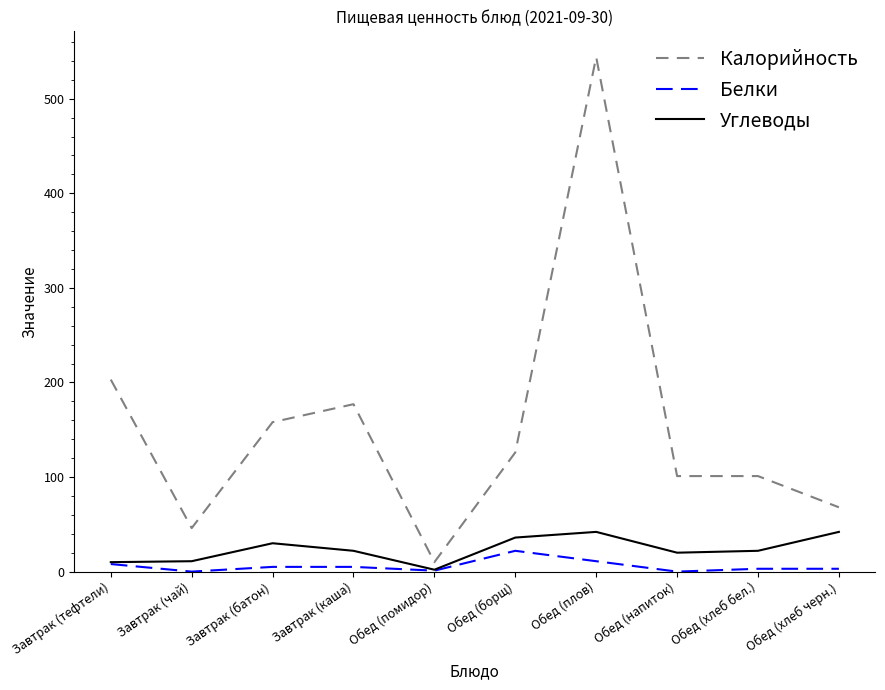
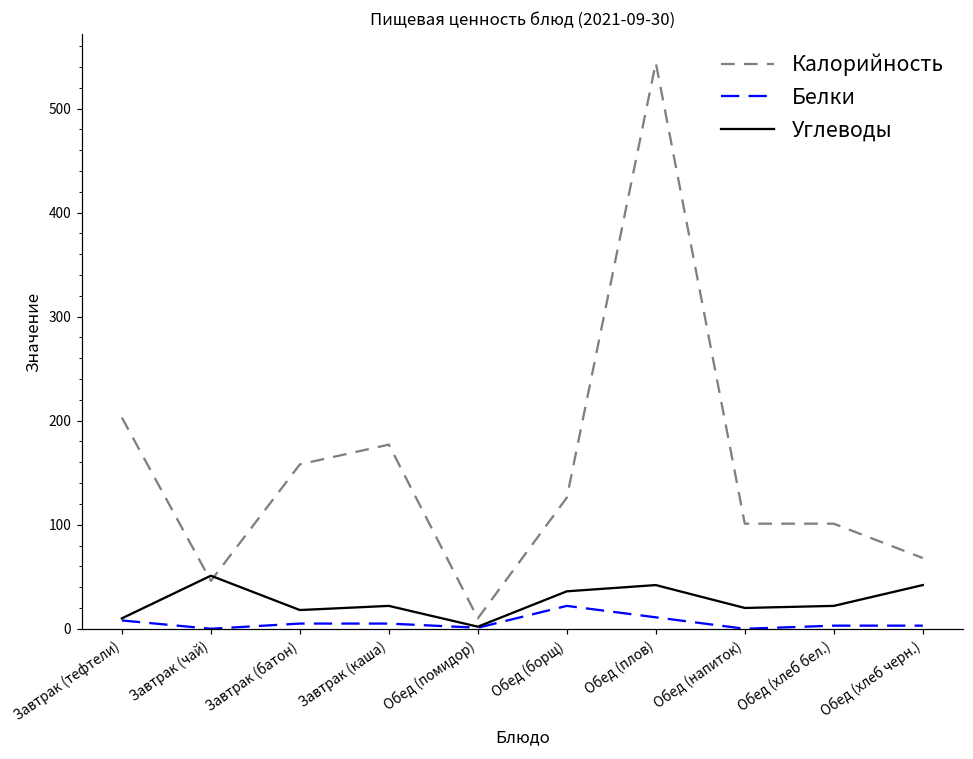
  {
    "Калорийность": {
      "Завтрак (тефтели)": 200,
      "Завтрак (чай)": 50,
      "Завтрак (батон)": 160,
      "Завтрак (каша)": 180,
      "Обед (помидор)": 10,
      "Обед (борщ)": 130,
      "Обед (плов)": 540,
      "Обед (напиток)": 100,
      "Обед (хлеб бел.)": 100,
      "Обед (хлеб черн.)": 70
    },
    "Белки": {
      "Завтрак (чай)": 0,
      "Завтрак (батон)": 10,
      "Завтрак (каша)": 10,
      "Обед (борщ)": 20,
      "Обед (плов)": 10,
      "Обед (напиток)": 0,
      "Обед (хлеб бел.)": 0,
      "Обед (хлеб черн.)": 0
    },
    "Углеводы": {
-     "Завтрак (чай)": 10,
-     "Завтрак (батон)": 30,
+     "Завтрак (чай)": 50,
+     "Завтрак (батон)": 20,
      "Завтрак (каша)": 20,
      "Обед (борщ)": 40,
      "Обед (плов)": 40,
      "Обед (напиток)": 20,
      "Обед (хлеб бел.)": 20,
      "Обед (хлеб черн.)": 40
    }
  }
